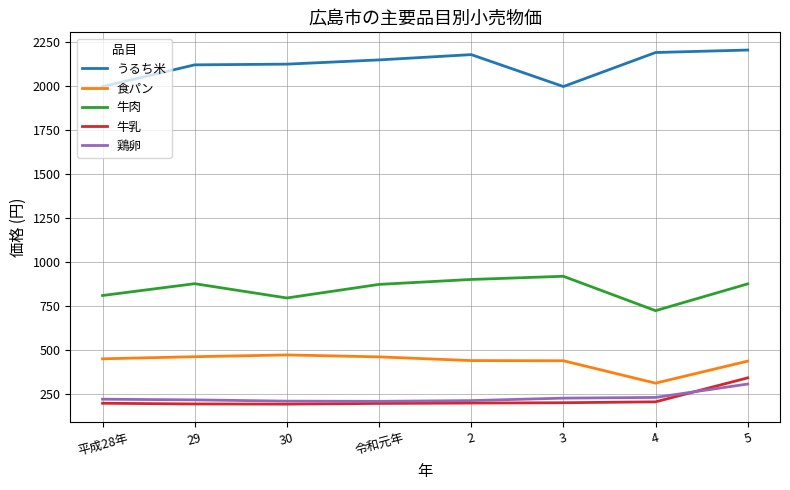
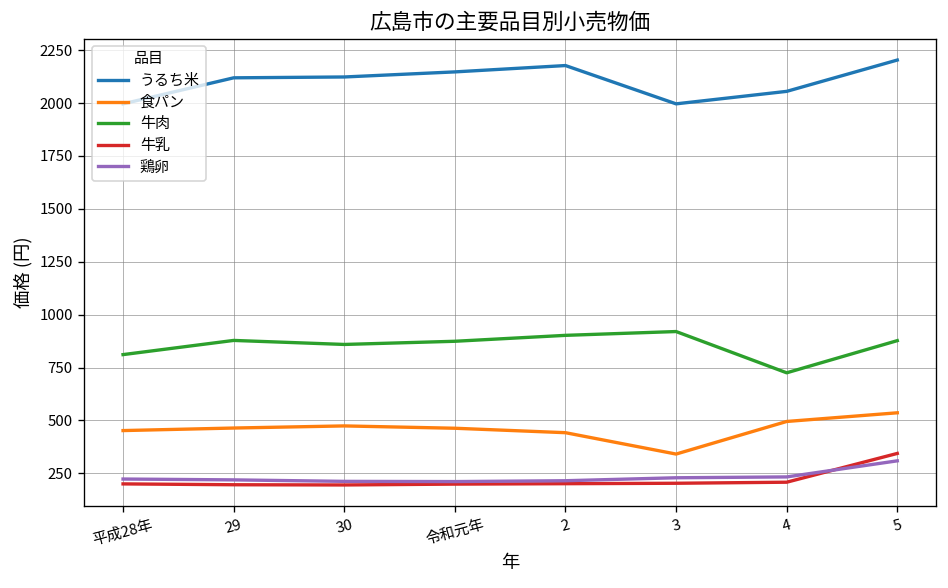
  {
    "うるち米": {
      "29": 2120,
      "30": 2120,
      "令和元年": 2150,
      "2": 2180,
      "3": 2000,
-     "4": 2190,
+     "4": 2060,
      "5": 2200
    },
    "食パン": {
      "平成28年": 450,
      "29": 460,
      "30": 470,
      "令和元年": 460,
      "2": 440,
-     "3": 440,
-     "4": 310,
-     "5": 440
+     "3": 340,
+     "4": 500,
+     "5": 540
    },
    "牛肉": {
      "平成28年": 810,
      "29": 880,
-     "30": 800,
+     "30": 860,
      "令和元年": 870,
      "2": 900,
      "3": 920,
      "4": 730,
      "5": 880
    },
    "牛乳": {
      "平成28年": 200,
      "29": 200,
      "30": 200,
      "3": 200,
      "4": 210,
      "5": 340
    },
    "鶏卵": {
      "平成28年": 220,
      "29": 220,
      "30": 210,
      "3": 230,
      "4": 230,
      "5": 310
    }
  }
